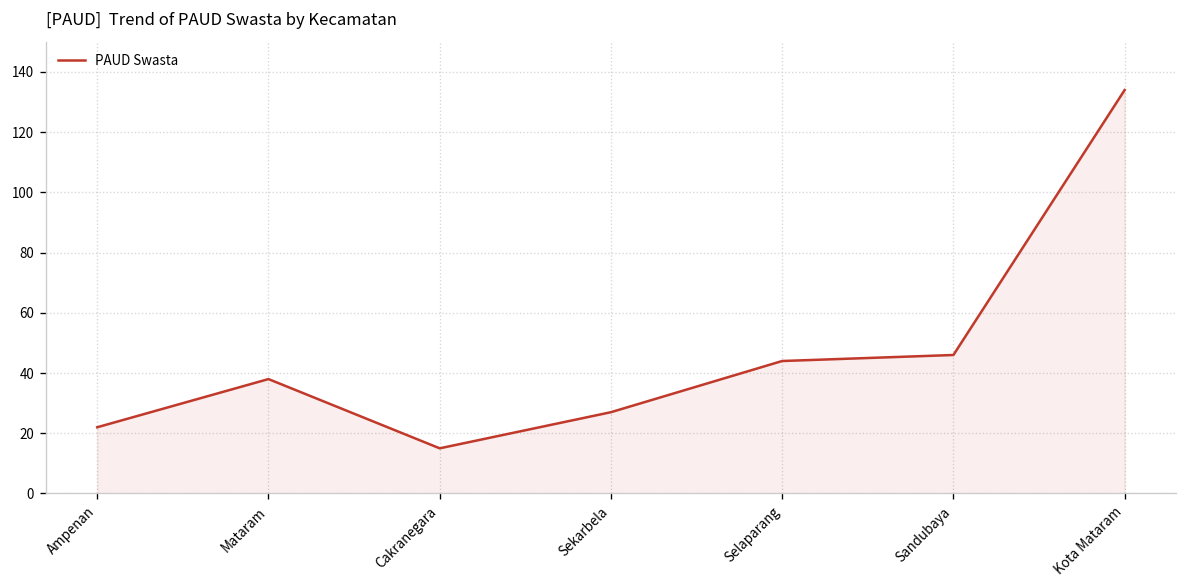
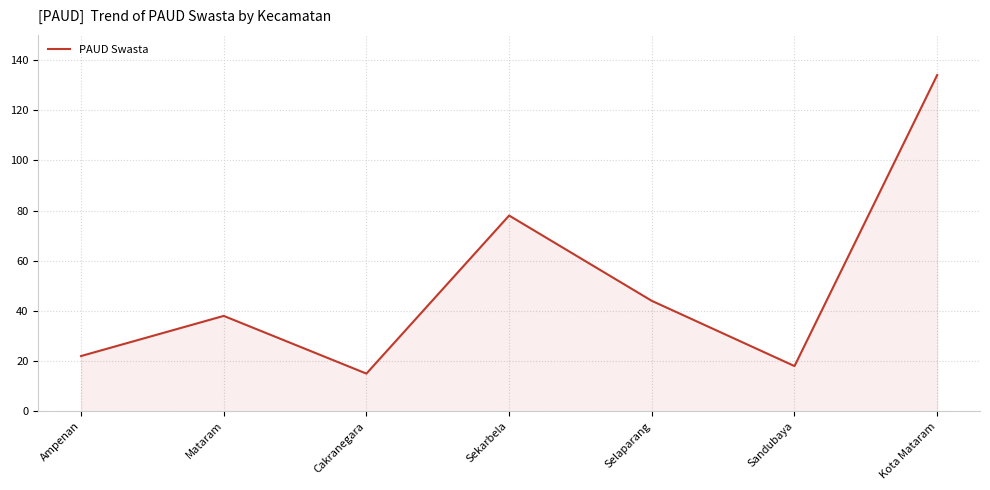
  {
    "Ampenan": 22,
    "Mataram": 38,
    "Cakranegara": 15,
-   "Sekarbela": 27,
+   "Sekarbela": 78,
    "Selaparang": 44,
-   "Sandubaya": 46,
+   "Sandubaya": 18,
    "Kota Mataram": 134
  }
